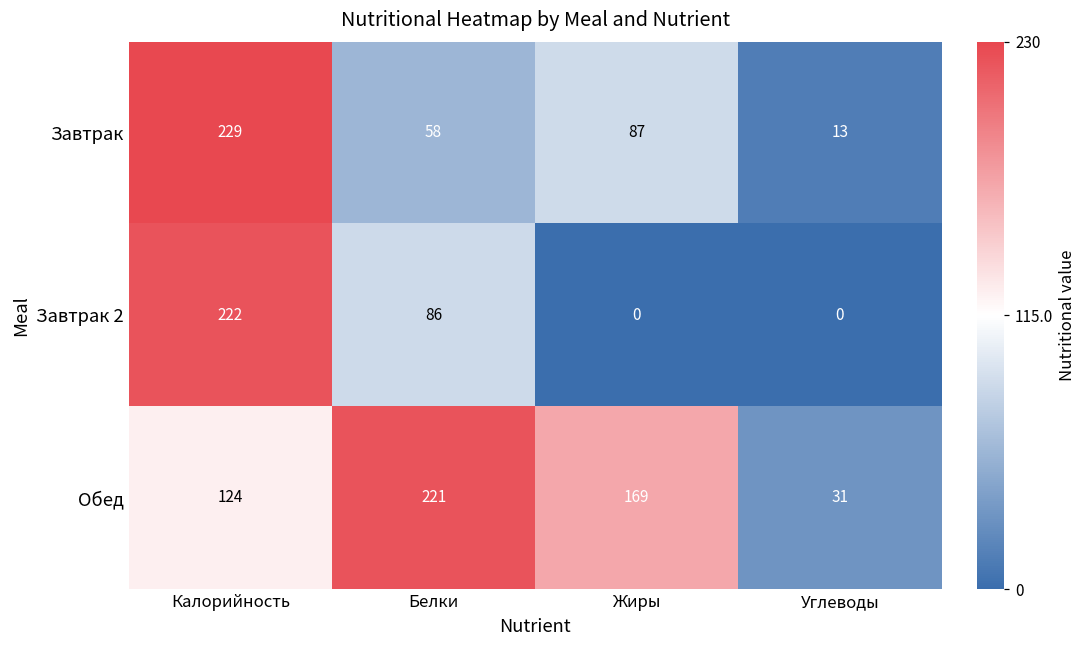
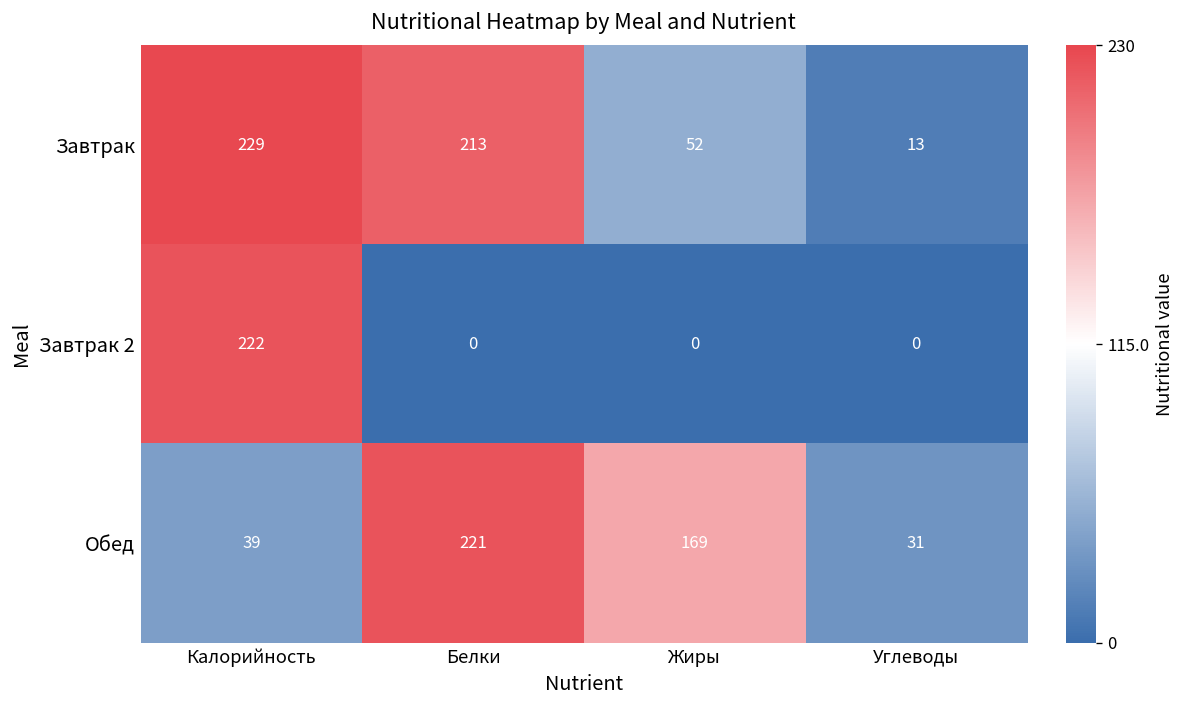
  {
    "Завтрак": {
      "Калорийность": 229,
-     "Белки": 58,
-     "Жиры": 87,
+     "Белки": 213,
+     "Жиры": 52,
      "Углеводы": 13
    },
    "Завтрак 2": {
      "Калорийность": 222,
-     "Белки": 86,
+     "Белки": 0,
      "Жиры": 0,
      "Углеводы": 0
    },
    "Обед": {
-     "Калорийность": 124,
+     "Калорийность": 39,
      "Белки": 221,
      "Жиры": 169,
      "Углеводы": 31
    }
  }
